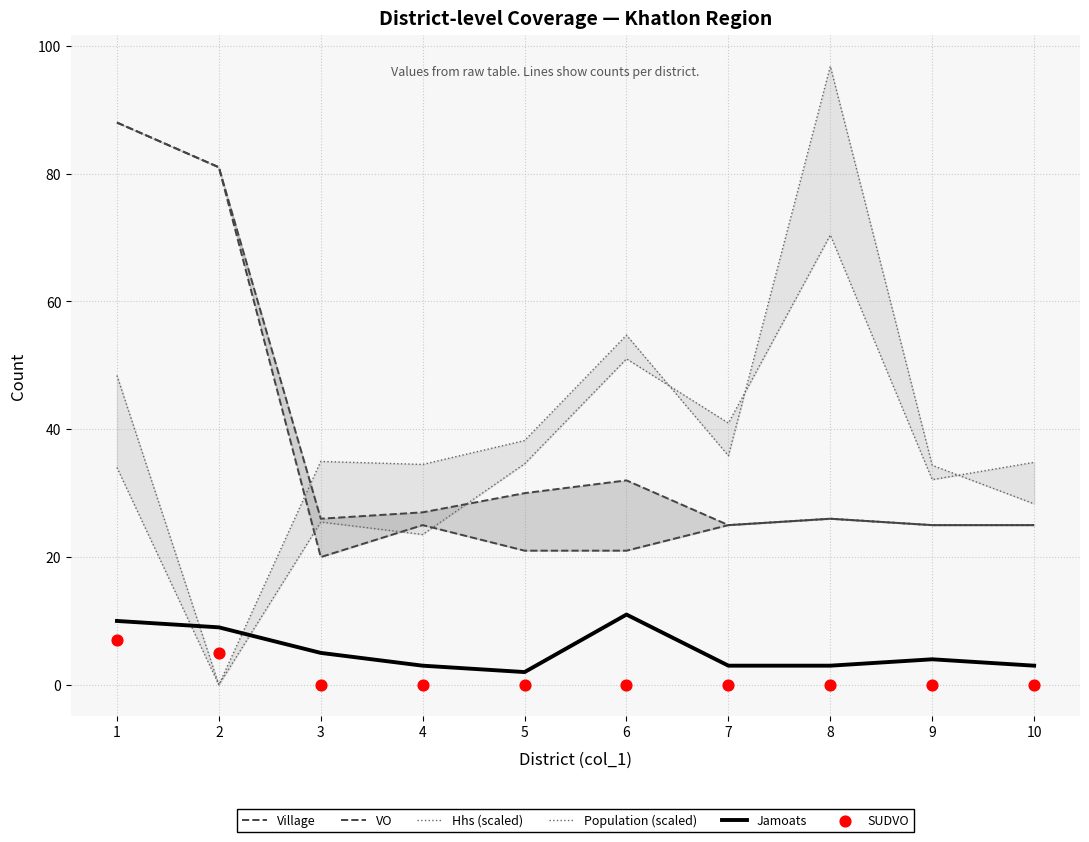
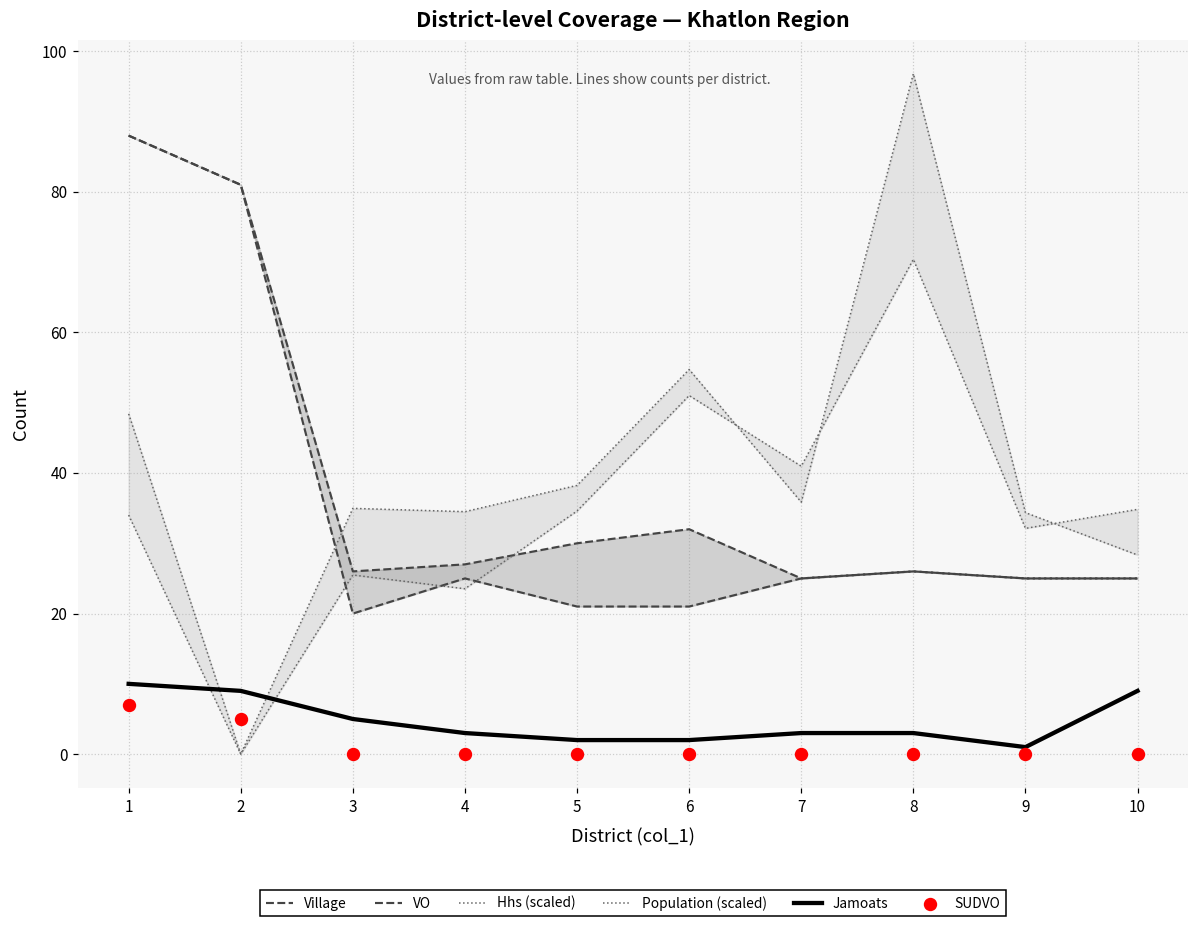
  {
    "Jamoats": {
      "1": 10,
      "2": 9,
      "3": 5,
      "4": 3,
      "5": 2,
-     "6": 11,
+     "6": 2,
      "7": 3,
      "8": 3,
-     "9": 4,
-     "10": 3
+     "9": 1,
+     "10": 9
    }
  }
